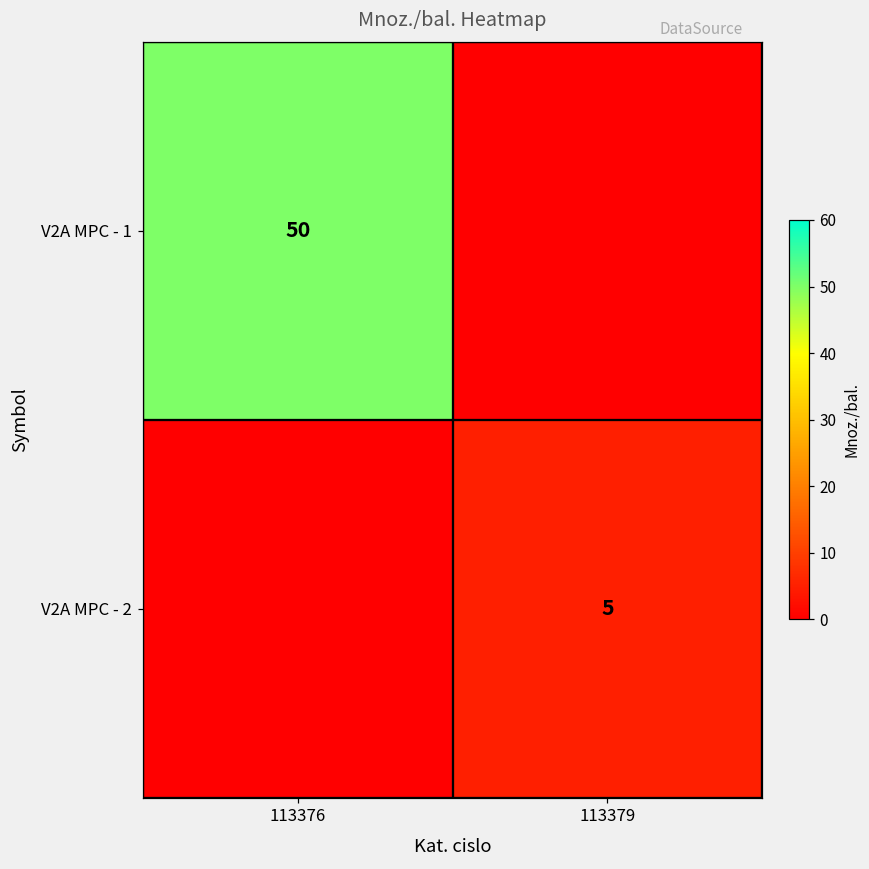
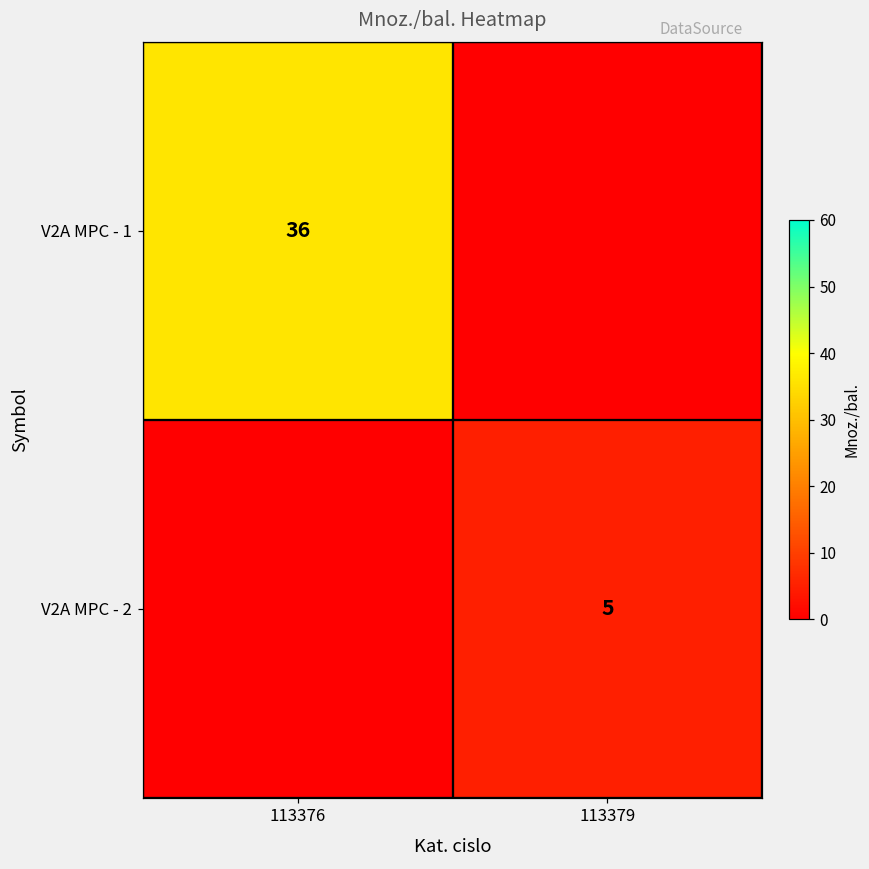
  {
    "V2A MPC - 1": {
-     "113376": 50
+     "113376": 36
    },
    "V2A MPC - 2": {
      "113379": 5
    }
  }
